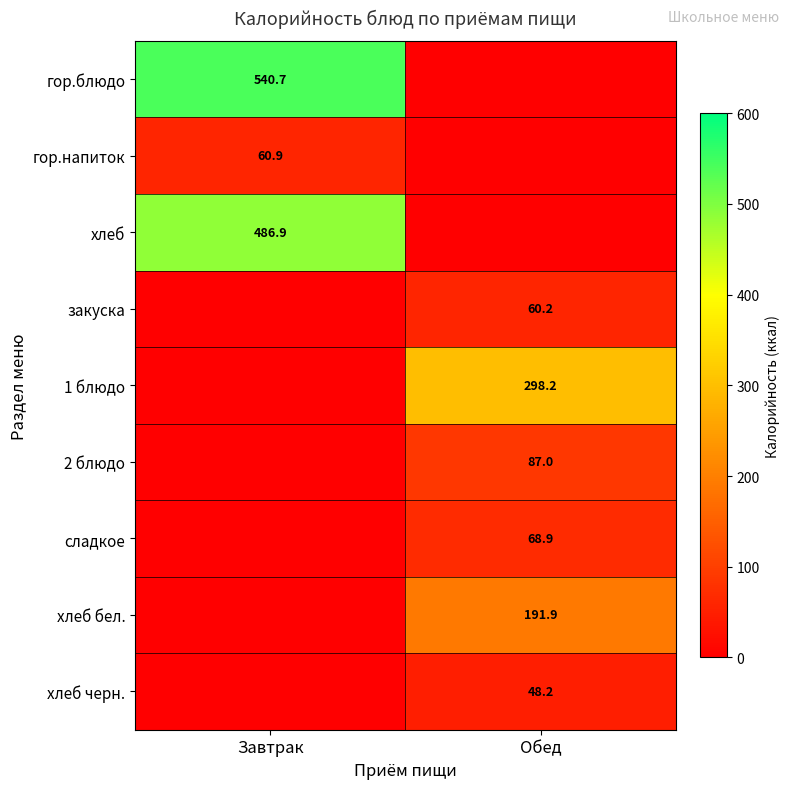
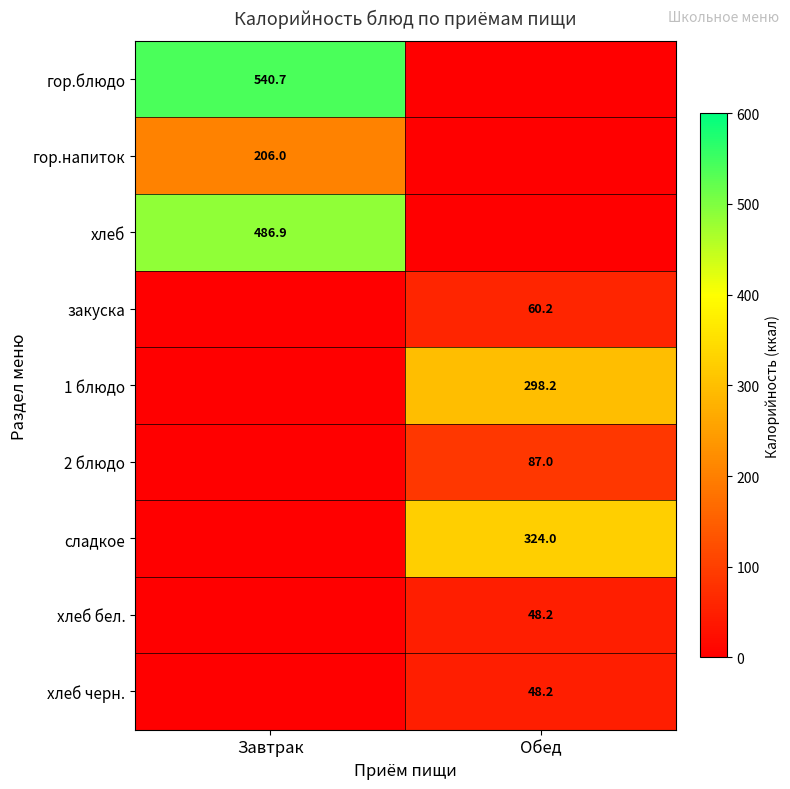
  {
    "гор.блюдо": {
      "Завтрак": 540.7
    },
    "гор.напиток": {
-     "Завтрак": 60.9
+     "Завтрак": 206.0
    },
    "хлеб": {
      "Завтрак": 486.9
    },
    "закуска": {
      "Обед": 60.2
    },
    "1 блюдо": {
      "Обед": 298.2
    },
    "2 блюдо": {
      "Обед": 87.0
    },
    "сладкое": {
-     "Обед": 68.9
+     "Обед": 324.0
    },
    "хлеб бел.": {
-     "Обед": 191.9
+     "Обед": 48.2
    },
    "хлеб черн.": {
      "Обед": 48.2
    }
  }
